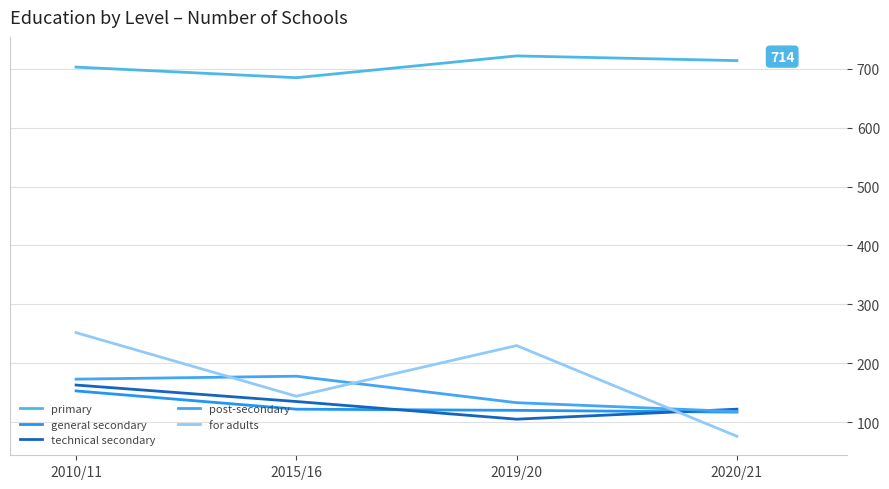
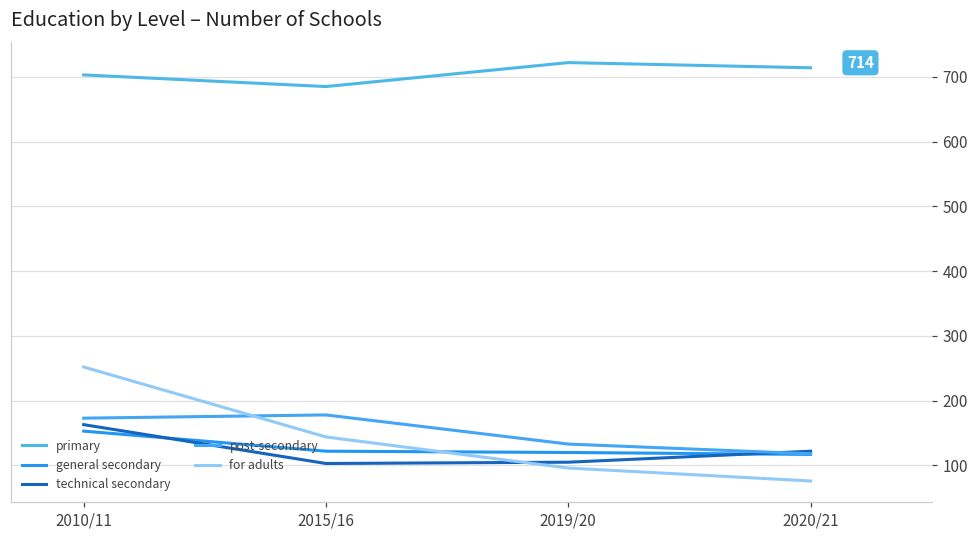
  {
    "technical secondary": {
      "2010/11": 160,
-     "2015/16": 140,
+     "2015/16": 100,
      "2019/20": 110
    },
    "for adults": {
      "2010/11": 250,
      "2015/16": 140,
-     "2019/20": 230,
+     "2019/20": 100,
      "2020/21": 80
    }
  }
